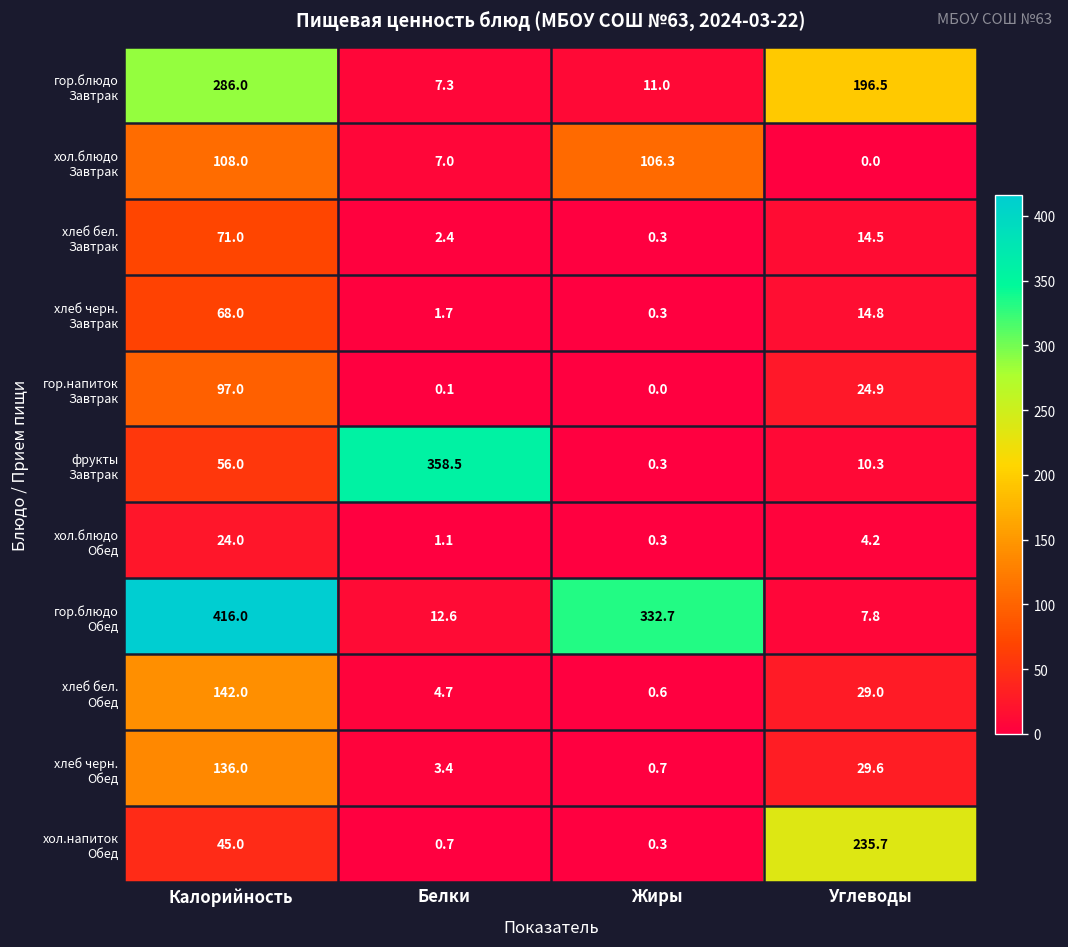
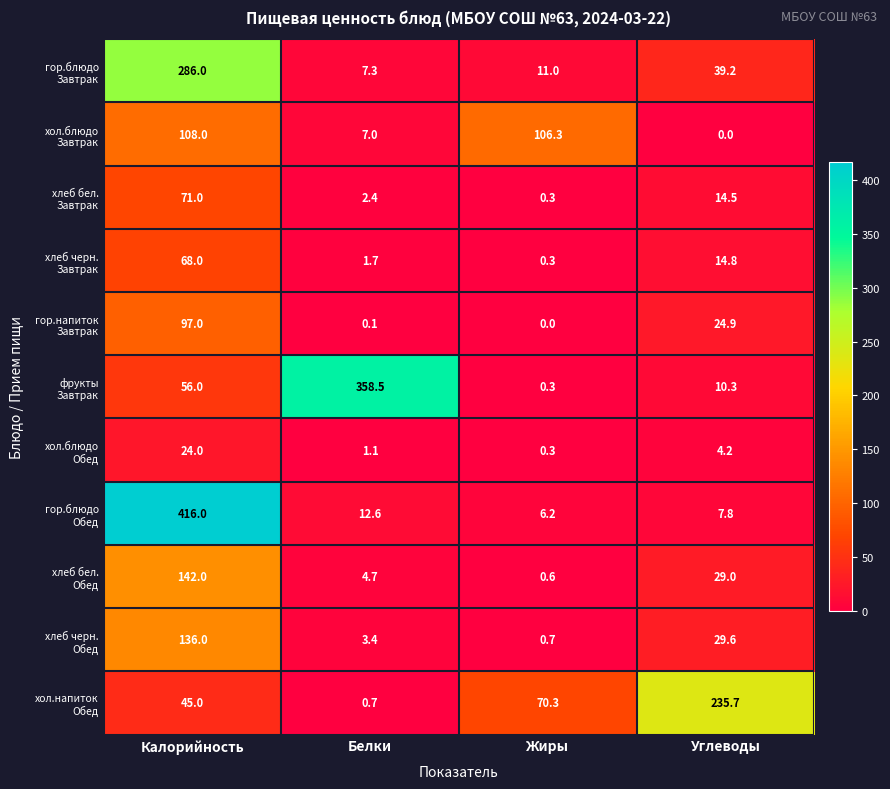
  {
    "гор.блюдо Завтрак": {
      "Калорийность": 286.0,
      "Белки": 7.3,
      "Жиры": 11.0,
-     "Углеводы": 196.5
+     "Углеводы": 39.2
    },
    "хол.блюдо Завтрак": {
      "Калорийность": 108.0,
      "Белки": 7.0,
      "Жиры": 106.3,
      "Углеводы": 0.0
    },
    "хлеб бел. Завтрак": {
      "Калорийность": 71.0,
      "Белки": 2.4,
      "Жиры": 0.3,
      "Углеводы": 14.5
    },
    "хлеб черн. Завтрак": {
      "Калорийность": 68.0,
      "Белки": 1.7,
      "Жиры": 0.3,
      "Углеводы": 14.8
    },
    "гор.напиток Завтрак": {
      "Калорийность": 97.0,
      "Белки": 0.1,
      "Жиры": 0.0,
      "Углеводы": 24.9
    },
    "фрукты Завтрак": {
      "Калорийность": 56.0,
      "Белки": 358.5,
      "Жиры": 0.3,
      "Углеводы": 10.3
    },
    "хол.блюдо Обед": {
      "Калорийность": 24.0,
      "Белки": 1.1,
      "Жиры": 0.3,
      "Углеводы": 4.2
    },
    "гор.блюдо Обед": {
      "Калорийность": 416.0,
      "Белки": 12.6,
-     "Жиры": 332.7,
+     "Жиры": 6.2,
      "Углеводы": 7.8
    },
    "хлеб бел. Обед": {
      "Калорийность": 142.0,
      "Белки": 4.7,
      "Жиры": 0.6,
      "Углеводы": 29.0
    },
    "хлеб черн. Обед": {
      "Калорийность": 136.0,
      "Белки": 3.4,
      "Жиры": 0.7,
      "Углеводы": 29.6
    },
    "хол.напиток Обед": {
      "Калорийность": 45.0,
      "Белки": 0.7,
-     "Жиры": 0.3,
+     "Жиры": 70.3,
      "Углеводы": 235.7
    }
  }
